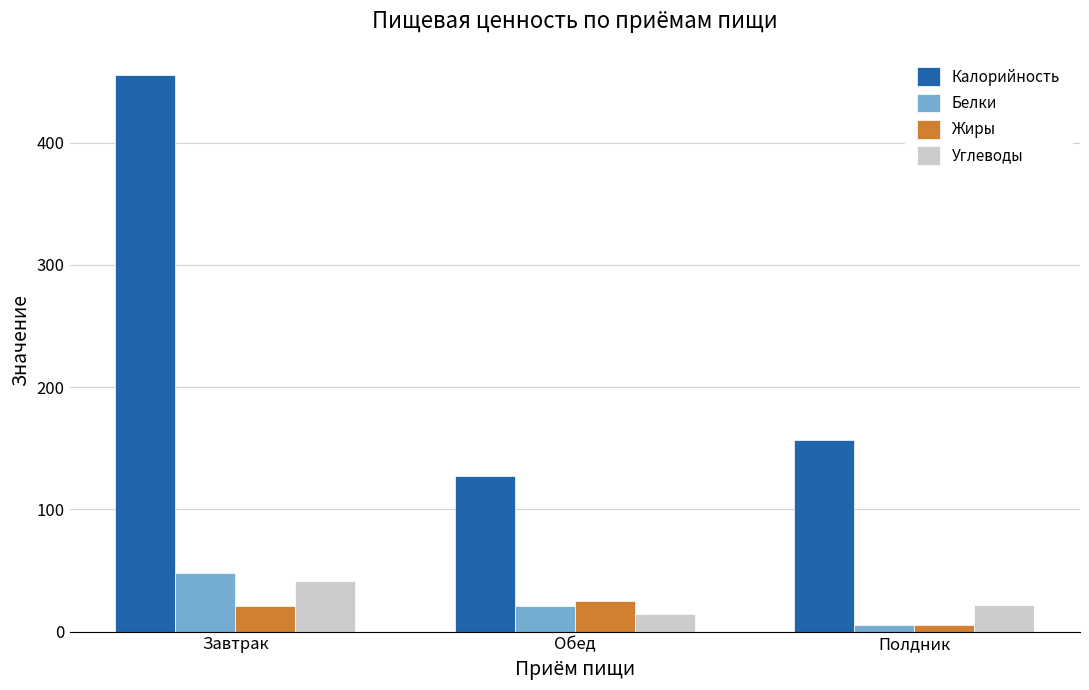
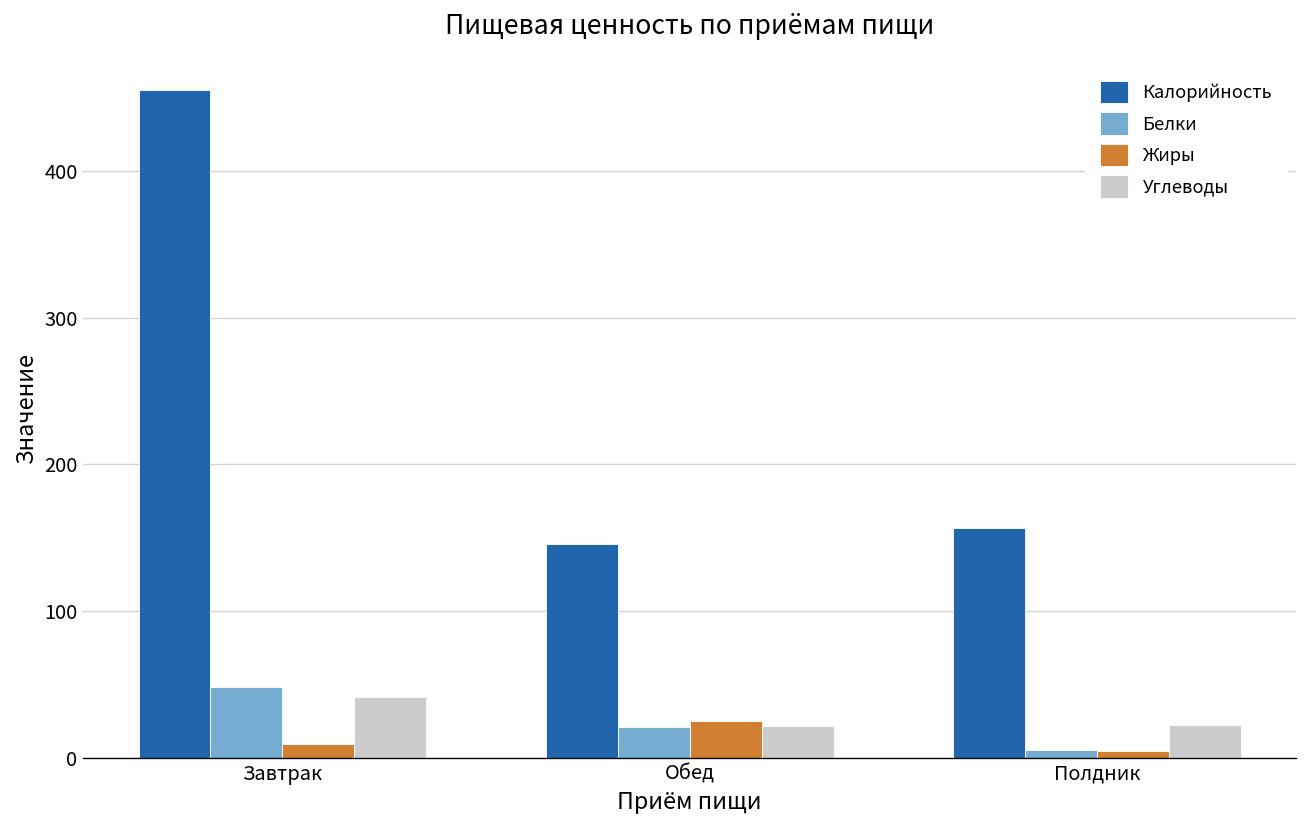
  {
    "Калорийность": {
      "Завтрак": 455,
-     "Обед": 127,
+     "Обед": 146,
      "Полдник": 157
    },
    "Белки": {
      "Завтрак": 48,
      "Обед": 21,
      "Полдник": 6
    },
    "Жиры": {
-     "Завтрак": 21,
+     "Завтрак": 9,
      "Обед": 25,
      "Полдник": 5
    },
    "Углеводы": {
      "Завтрак": 41,
-     "Обед": 15,
+     "Обед": 22,
      "Полдник": 22
    }
  }
